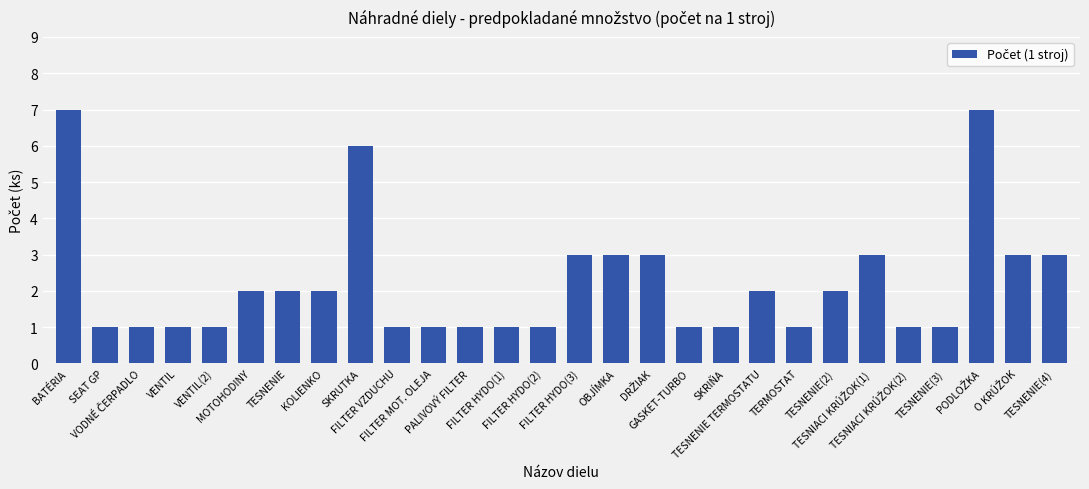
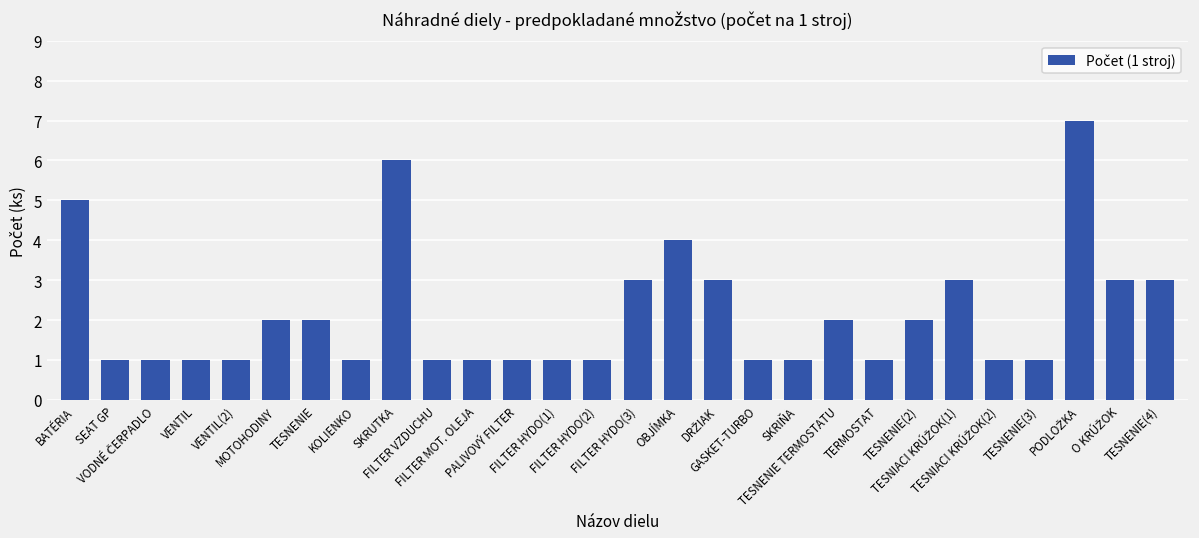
  {
-   "BATÉRIA": 7,
+   "BATÉRIA": 5,
    "SEAT GP": 1,
    "VODNÉ ČERPADLO": 1,
    "VENTIL": 1,
    "VENTIL(2)": 1,
    "MOTOHODINY": 2,
    "TESNENIE": 2,
-   "KOLIENKO": 2,
+   "KOLIENKO": 1,
    "SKRUTKA": 6,
    "FILTER VZDUCHU": 1,
    "FILTER MOT. OLEJA": 1,
    "PALIVOVÝ FILTER": 1,
    "FILTER HYDO(1)": 1,
    "FILTER HYDO(2)": 1,
    "FILTER HYDO(3)": 3,
-   "OBJÍMKA": 3,
+   "OBJÍMKA": 4,
    "DRŽIAK": 3,
    "GASKET-TURBO": 1,
    "SKRIŇA": 1,
    "TESNENIE TERMOSTATU": 2,
    "TERMOSTAT": 1,
    "TESNENIE(2)": 2,
    "TESNIACI KRÚŽOK(1)": 3,
    "TESNIACI KRÚŽOK(2)": 1,
    "TESNENIE(3)": 1,
    "PODLOŽKA": 7,
    "O KRÚŽOK": 3,
    "TESNENIE(4)": 3
  }
